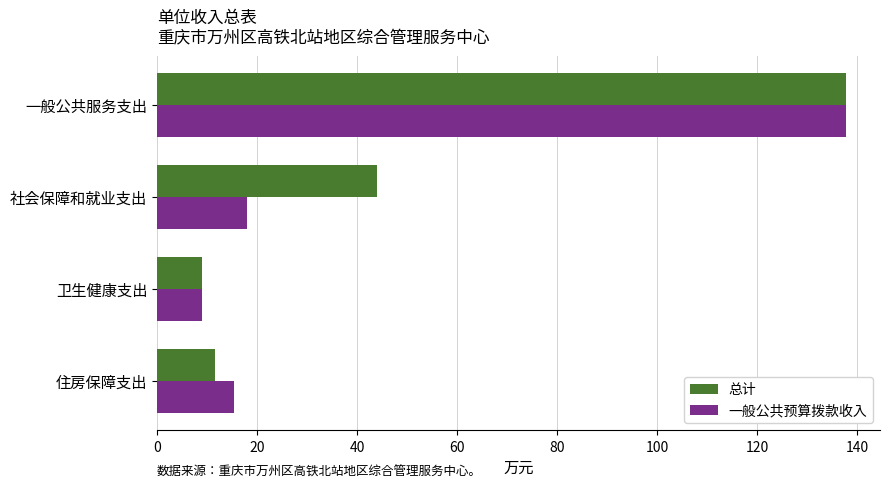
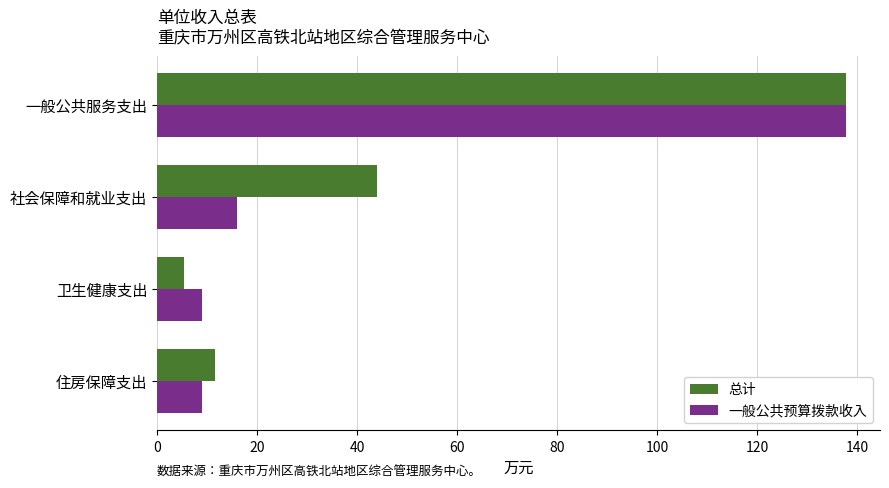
  {
    "总计": {
      "一般公共服务支出": 138,
      "社会保障和就业支出": 44,
-     "卫生健康支出": 9,
+     "卫生健康支出": 5,
      "住房保障支出": 12
    },
    "一般公共预算拨款收入": {
      "一般公共服务支出": 138,
-     "社会保障和就业支出": 18,
+     "社会保障和就业支出": 16,
      "卫生健康支出": 9,
-     "住房保障支出": 15
+     "住房保障支出": 9
    }
  }
